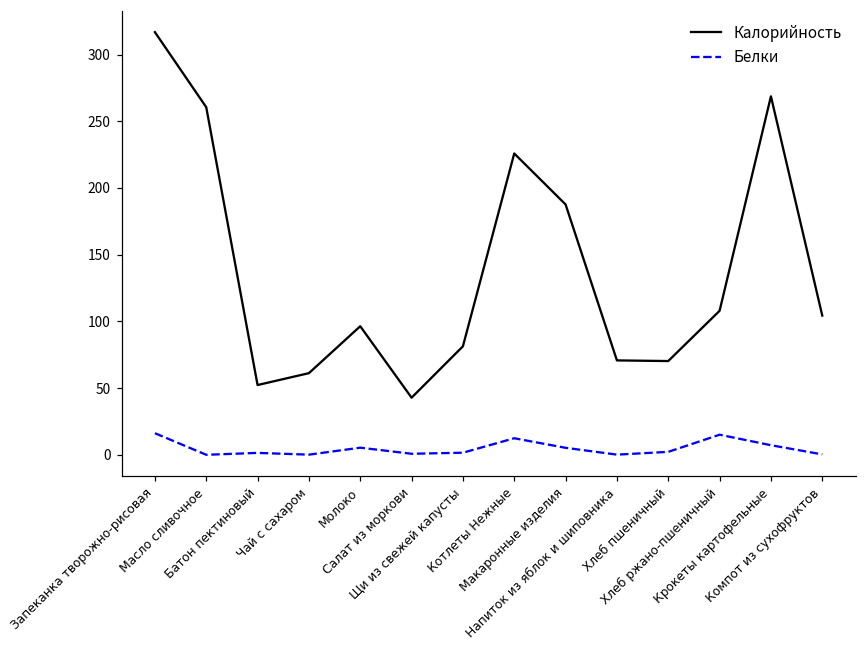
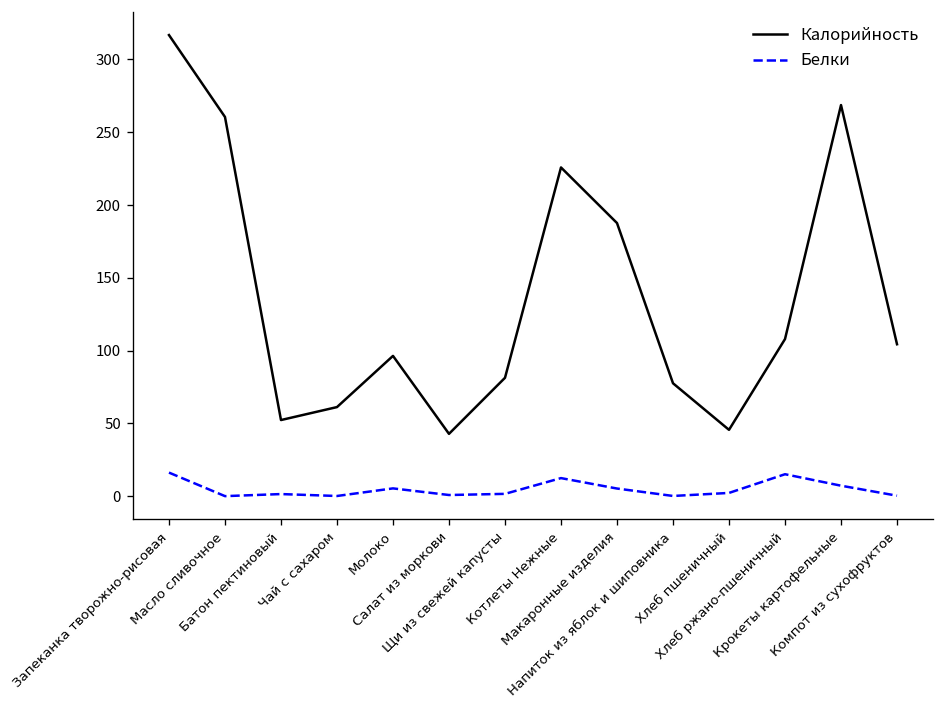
  {
    "Калорийность": {
      "Запеканка творожно-рисовая": 317,
      "Масло сливочное": 261,
      "Батон пектиновый": 52,
      "Чай с сахаром": 61,
      "Молоко": 96,
      "Салат из моркови": 43,
      "Щи из свежей капусты": 81,
      "Котлеты Нежные": 226,
      "Макаронные изделия": 188,
-     "Напиток из яблок и шиповника": 71,
-     "Хлеб пшеничный": 70,
+     "Напиток из яблок и шиповника": 78,
+     "Хлеб пшеничный": 46,
      "Хлеб ржано-пшеничный": 108,
      "Крокеты картофельные": 269,
      "Компот из сухофруктов": 104
    },
    "Белки": {
      "Запеканка творожно-рисовая": 16,
      "Масло сливочное": 0,
      "Батон пектиновый": 2,
      "Чай с сахаром": 0,
      "Молоко": 5,
      "Салат из моркови": 1,
      "Щи из свежей капусты": 2,
      "Котлеты Нежные": 12,
      "Макаронные изделия": 5,
      "Напиток из яблок и шиповника": 0,
      "Хлеб пшеничный": 2,
      "Хлеб ржано-пшеничный": 15,
      "Крокеты картофельные": 7,
      "Компот из сухофруктов": 0
    }
  }
